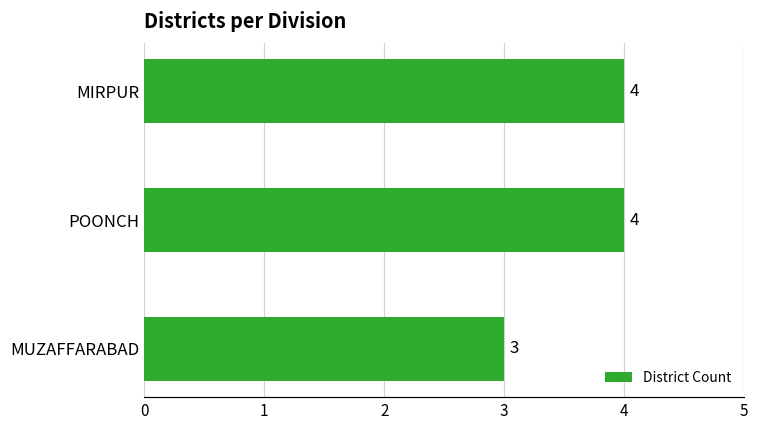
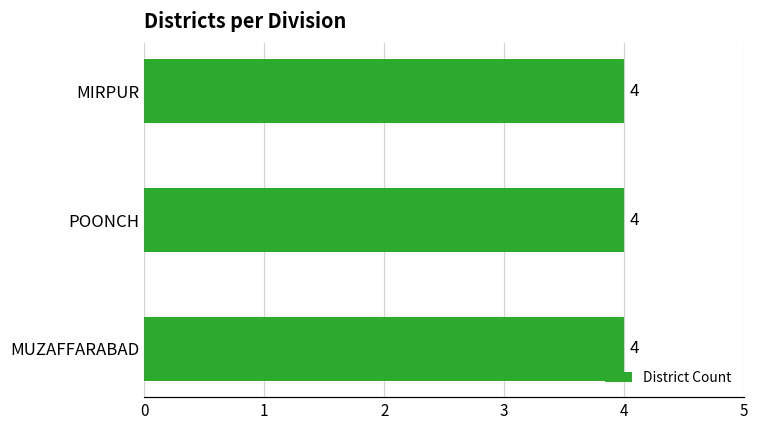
  {
    "MIRPUR": 4,
    "POONCH": 4,
-   "MUZAFFARABAD": 3
+   "MUZAFFARABAD": 4
  }
